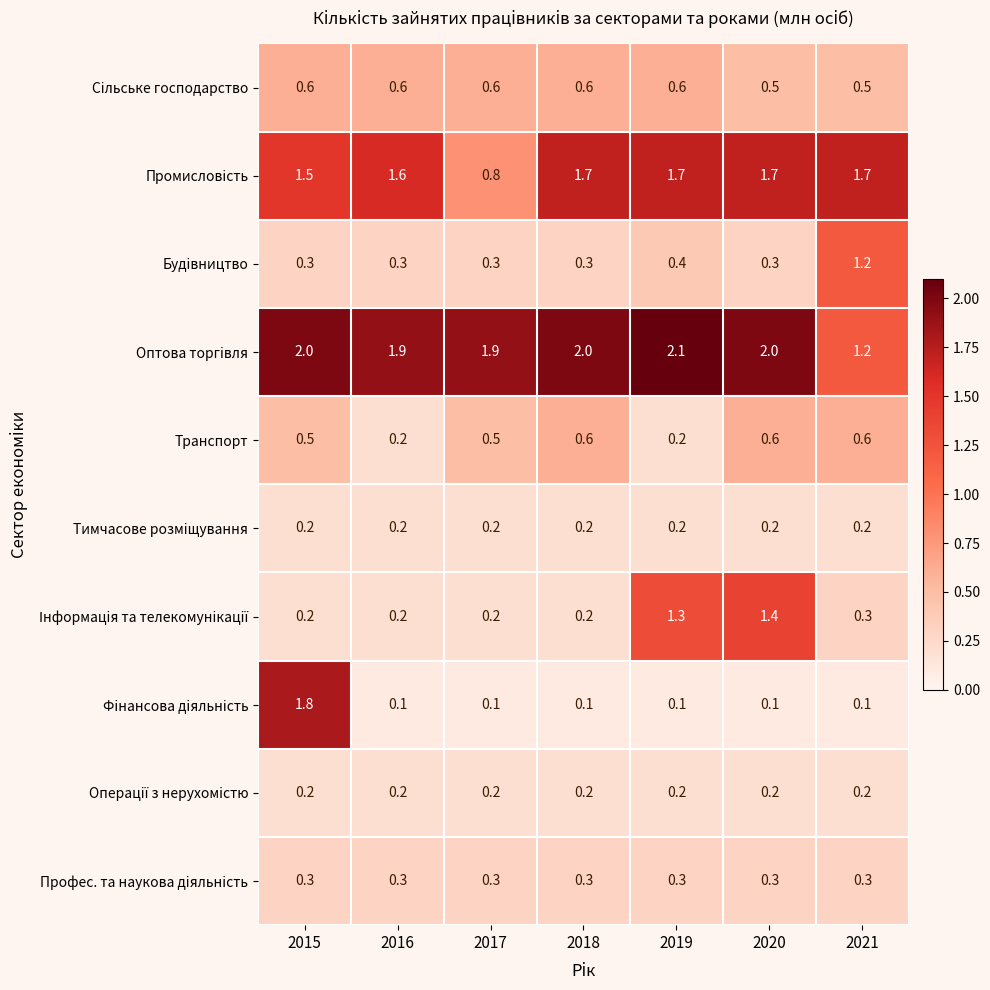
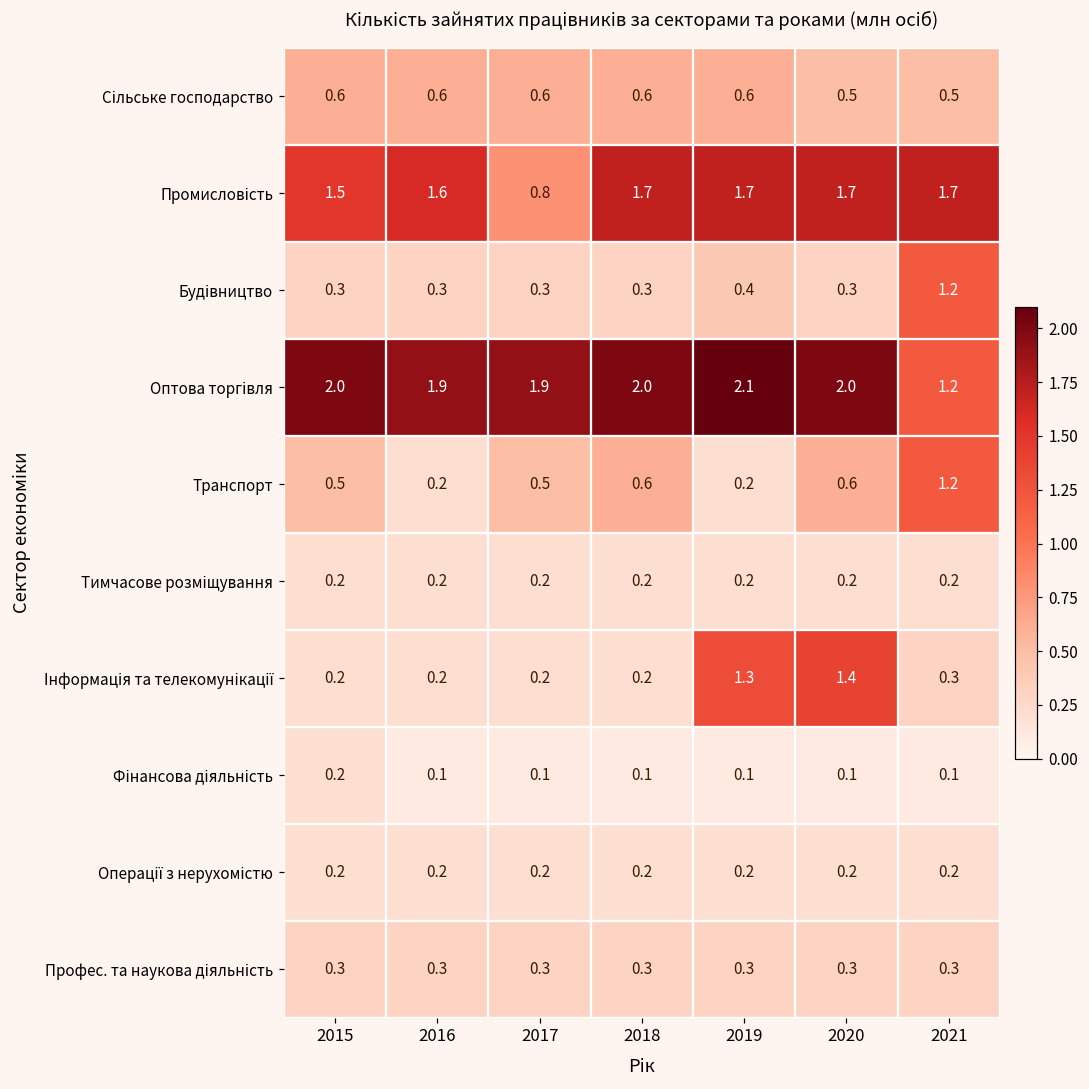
  {
    "Сільське господарство": {
      "2015": 0.6,
      "2016": 0.6,
      "2017": 0.6,
      "2018": 0.6,
      "2019": 0.6,
      "2020": 0.5,
      "2021": 0.5
    },
    "Промисловість": {
      "2015": 1.5,
      "2016": 1.6,
      "2017": 0.8,
      "2018": 1.7,
      "2019": 1.7,
      "2020": 1.7,
      "2021": 1.7
    },
    "Будівництво": {
      "2015": 0.3,
      "2016": 0.3,
      "2017": 0.3,
      "2018": 0.3,
      "2019": 0.4,
      "2020": 0.3,
      "2021": 1.2
    },
    "Оптова торгівля": {
      "2015": 2.0,
      "2016": 1.9,
      "2017": 1.9,
      "2018": 2.0,
      "2019": 2.1,
      "2020": 2.0,
      "2021": 1.2
    },
    "Транспорт": {
      "2015": 0.5,
      "2016": 0.2,
      "2017": 0.5,
      "2018": 0.6,
      "2019": 0.2,
      "2020": 0.6,
-     "2021": 0.6
+     "2021": 1.2
    },
    "Тимчасове розміщування": {
      "2015": 0.2,
      "2016": 0.2,
      "2017": 0.2,
      "2018": 0.2,
      "2019": 0.2,
      "2020": 0.2,
      "2021": 0.2
    },
    "Інформація та телекомунікації": {
      "2015": 0.2,
      "2016": 0.2,
      "2017": 0.2,
      "2018": 0.2,
      "2019": 1.3,
      "2020": 1.4,
      "2021": 0.3
    },
    "Фінансова діяльність": {
-     "2015": 1.8,
+     "2015": 0.2,
      "2016": 0.1,
      "2017": 0.1,
      "2018": 0.1,
      "2019": 0.1,
      "2020": 0.1,
      "2021": 0.1
    },
    "Операції з нерухомістю": {
      "2015": 0.2,
      "2016": 0.2,
      "2017": 0.2,
      "2018": 0.2,
      "2019": 0.2,
      "2020": 0.2,
      "2021": 0.2
    },
    "Профес. та наукова діяльність": {
      "2015": 0.3,
      "2016": 0.3,
      "2017": 0.3,
      "2018": 0.3,
      "2019": 0.3,
      "2020": 0.3,
      "2021": 0.3
    }
  }
